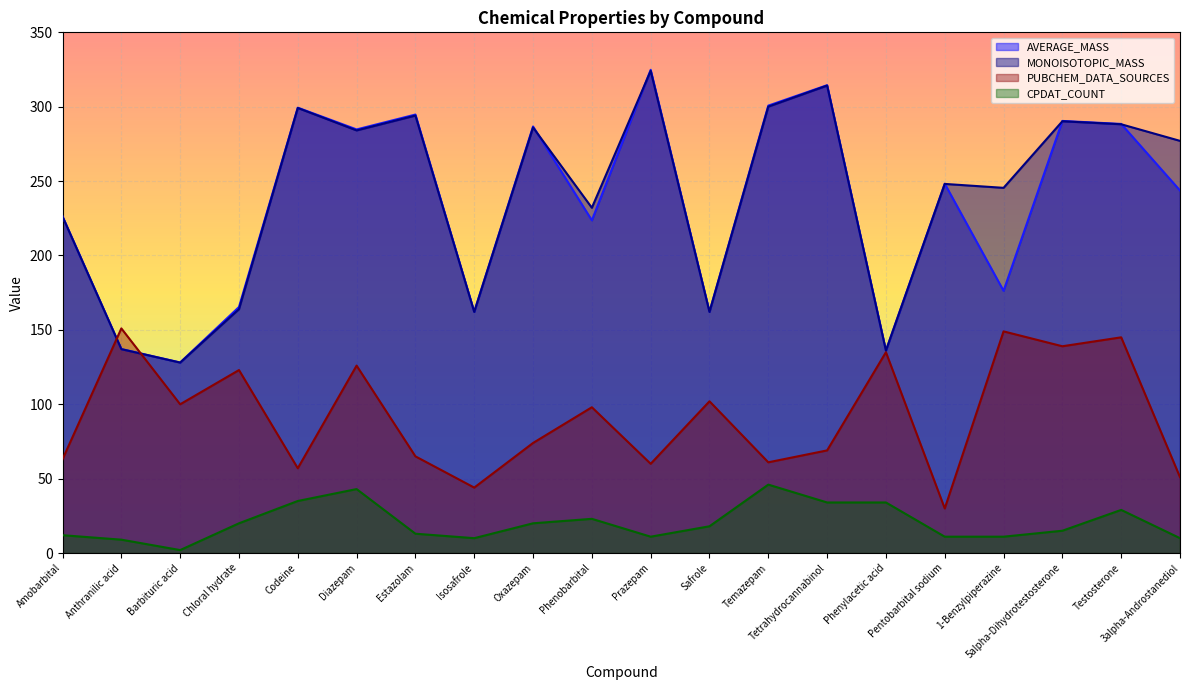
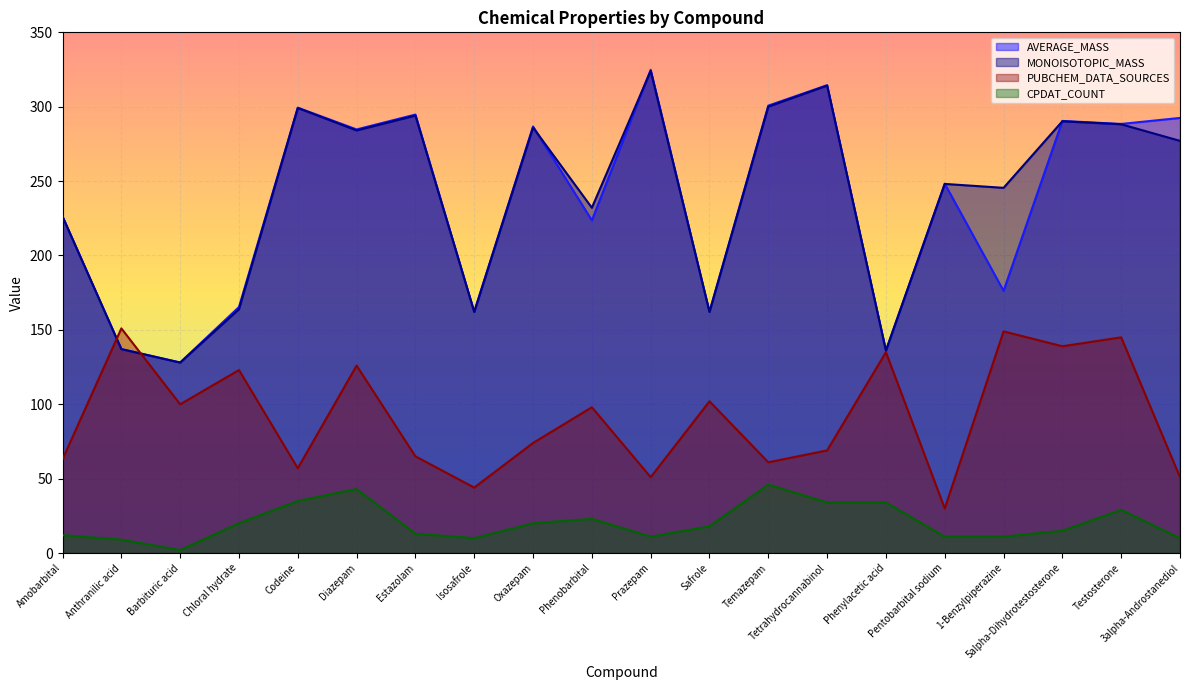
  {
    "AVERAGE_MASS": {
      "Phenobarbital": 224,
      "1-Benzylpiperazine": 176,
-     "3alpha-Androstanediol": 244
+     "3alpha-Androstanediol": 292
    },
    "MONOISOTOPIC_MASS": {
      "Phenobarbital": 232,
      "1-Benzylpiperazine": 245,
      "3alpha-Androstanediol": 277
    },
    "PUBCHEM_DATA_SOURCES": {
      "Amobarbital": 63,
      "Anthranilic acid": 151,
      "Barbituric acid": 100,
      "Chloral hydrate": 123,
      "Codeine": 57,
      "Diazepam": 126,
      "Estazolam": 65,
      "Isosafrole": 44,
      "Oxazepam": 74,
      "Phenobarbital": 98,
-     "Prazepam": 60,
+     "Prazepam": 51,
      "Safrole": 102,
      "Temazepam": 61,
      "Tetrahydrocannabinol": 69,
      "Pentobarbital sodium": 30,
      "1-Benzylpiperazine": 149,
      "5alpha-Dihydrotestosterone": 139,
      "Testosterone": 145,
      "3alpha-Androstanediol": 51
    },
    "CPDAT_COUNT": {
      "Amobarbital": 12,
      "Anthranilic acid": 9,
      "Barbituric acid": 2,
      "Chloral hydrate": 20,
      "Codeine": 35,
      "Diazepam": 43,
      "Estazolam": 13,
      "Isosafrole": 10,
      "Oxazepam": 20,
      "Phenobarbital": 23,
      "Prazepam": 11,
      "Safrole": 18,
      "Temazepam": 46,
      "Tetrahydrocannabinol": 34,
      "Phenylacetic acid": 34,
      "Pentobarbital sodium": 11,
      "1-Benzylpiperazine": 11,
      "5alpha-Dihydrotestosterone": 15,
      "Testosterone": 29,
      "3alpha-Androstanediol": 10
    }
  }
